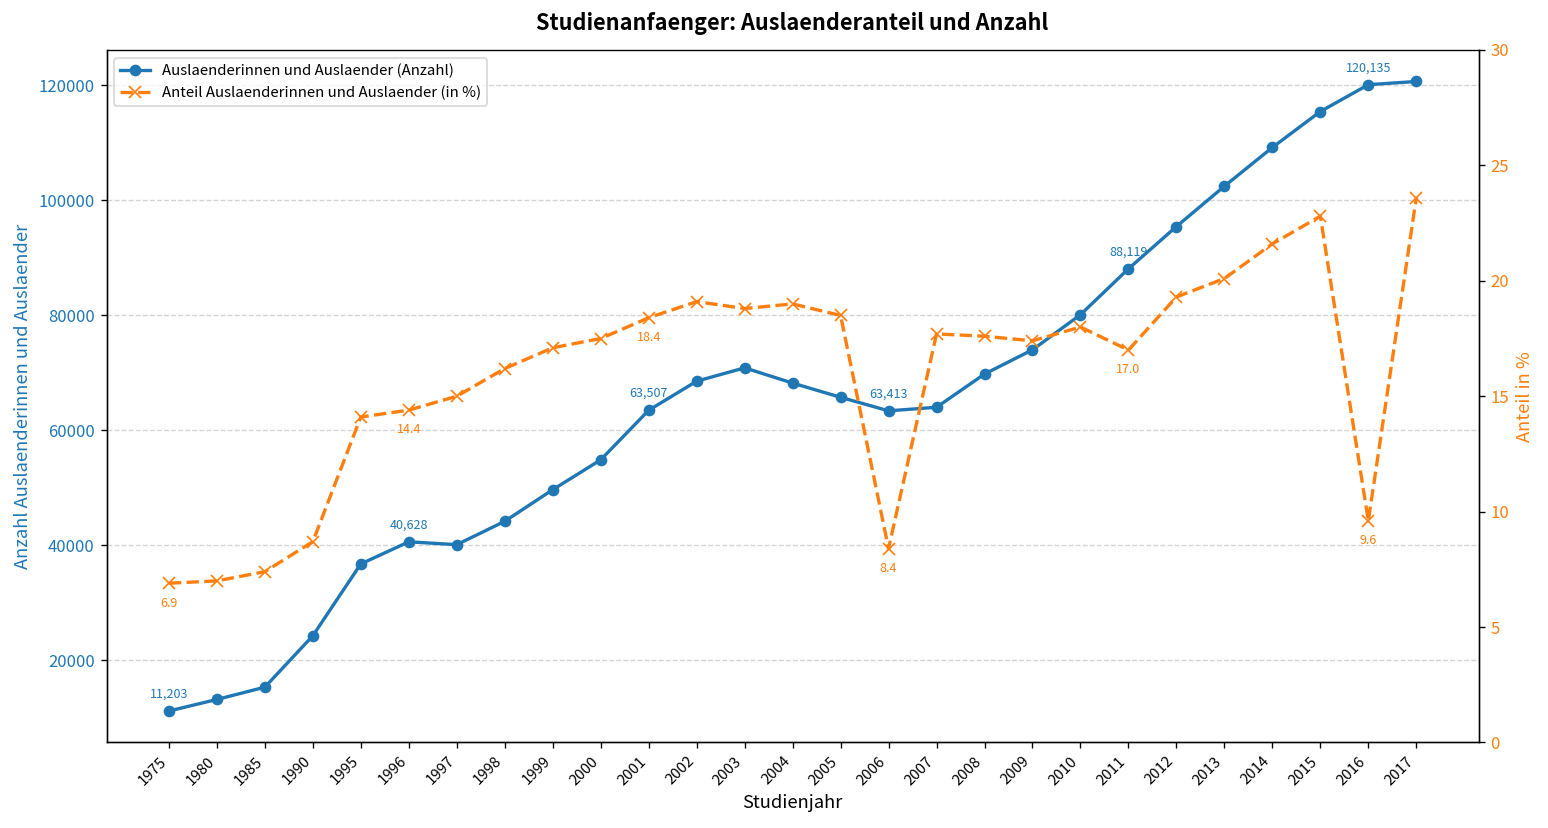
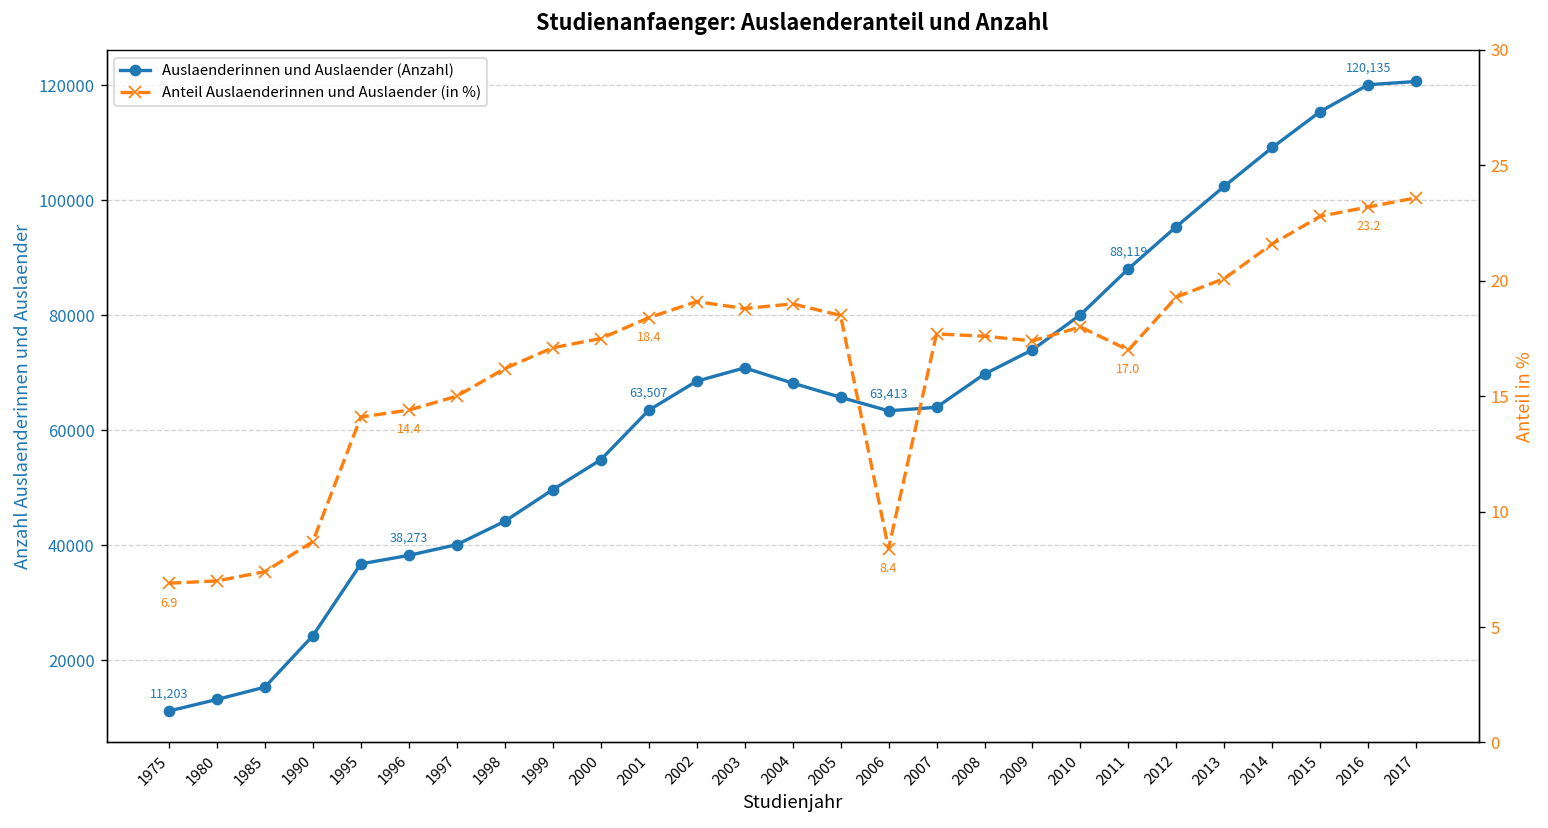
  {
    "Auslaenderinnen und Auslaender (Anzahl)": {
      "1975": "11,203",
-     "1996": "40,628",
+     "1996": "38,273",
      "2001": "63,507",
      "2006": "63,413",
      "2011": "88,119",
      "2016": "120,135"
    },
    "Anteil Auslaenderinnen und Auslaender (in %)": {
      "1975": "6.9",
      "1996": "14.4",
      "2001": "18.4",
      "2006": "8.4",
      "2011": "17.0",
-     "2016": "9.6"
+     "2016": "23.2"
    }
  }
